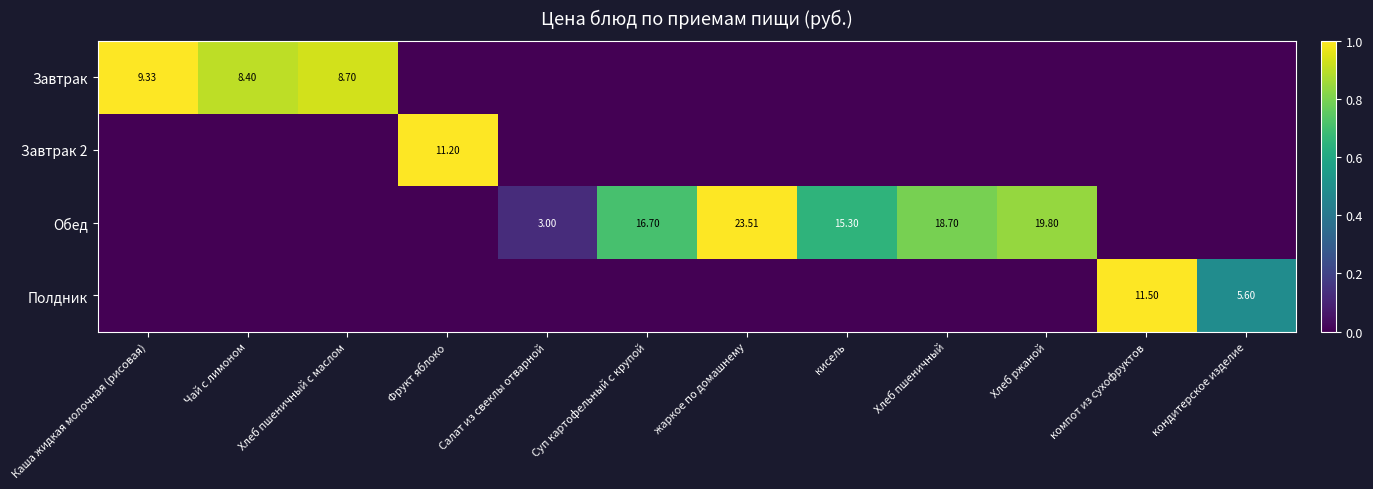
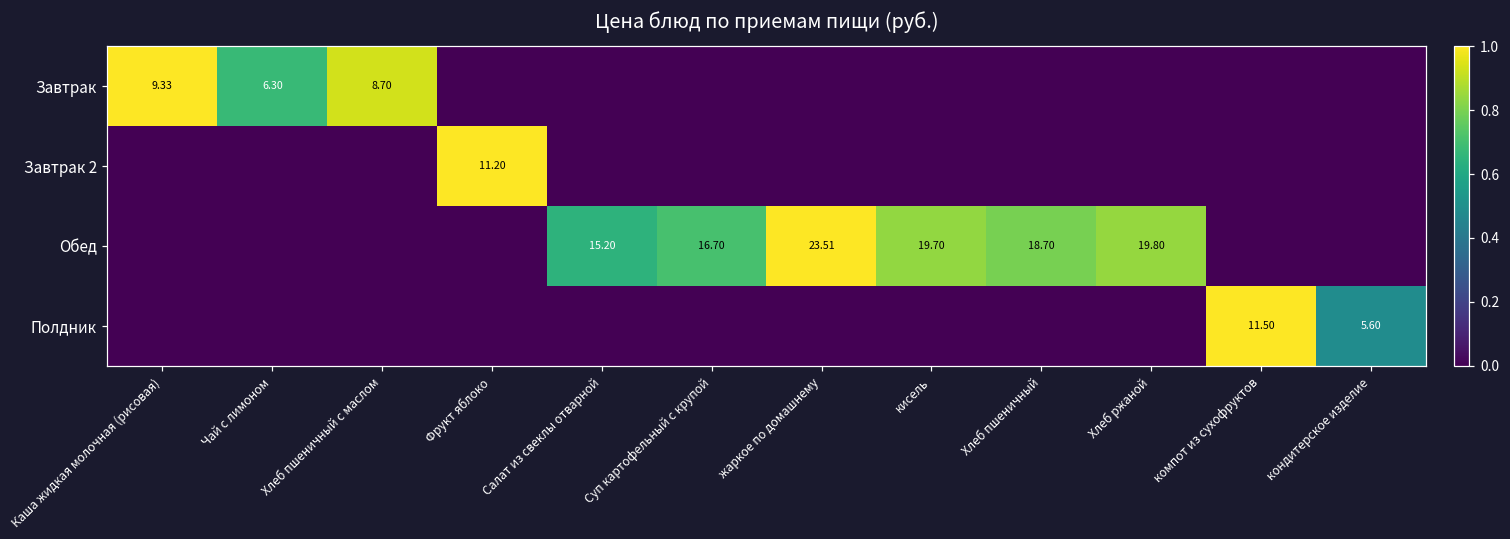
  {
    "Завтрак": {
      "Каша жидкая молочная (рисовая)": 9.33,
-     "Чай с лимоном": 8.40,
+     "Чай с лимоном": 6.30,
      "Хлеб пшеничный с маслом": 8.70
    },
    "Завтрак 2": {
      "Фрукт яблоко": 11.20
    },
    "Обед": {
-     "Салат из свеклы отварной": 3.00,
+     "Салат из свеклы отварной": 15.20,
      "Суп картофельный с крупой": 16.70,
      "жаркое по домашнему": 23.51,
-     "кисель": 15.30,
+     "кисель": 19.70,
      "Хлеб пшеничный": 18.70,
      "Хлеб ржаной": 19.80
    },
    "Полдник": {
      "компот из сухофруктов": 11.50,
      "кондитерское изделие": 5.60
    }
  }
